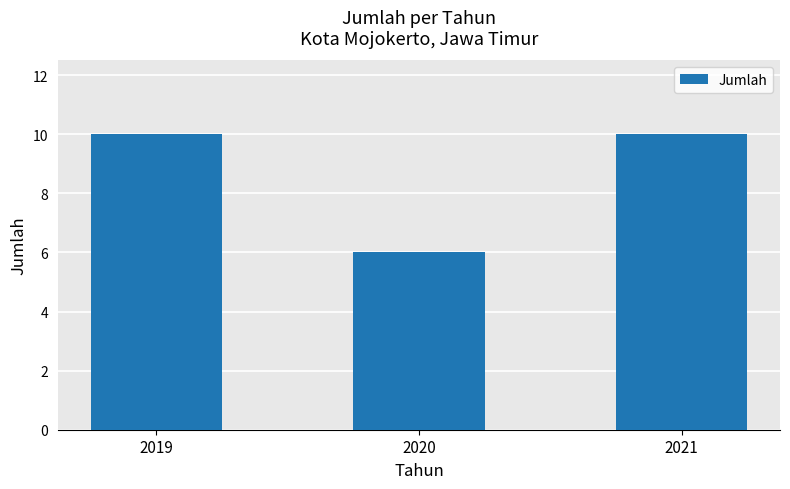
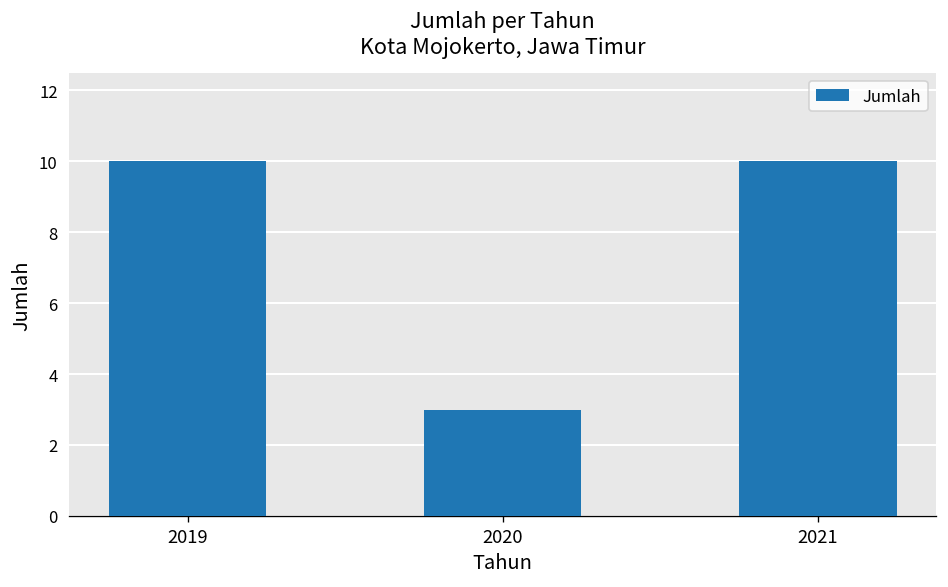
  {
    "2019": 10,
-   "2020": 6,
+   "2020": 3,
    "2021": 10
  }
